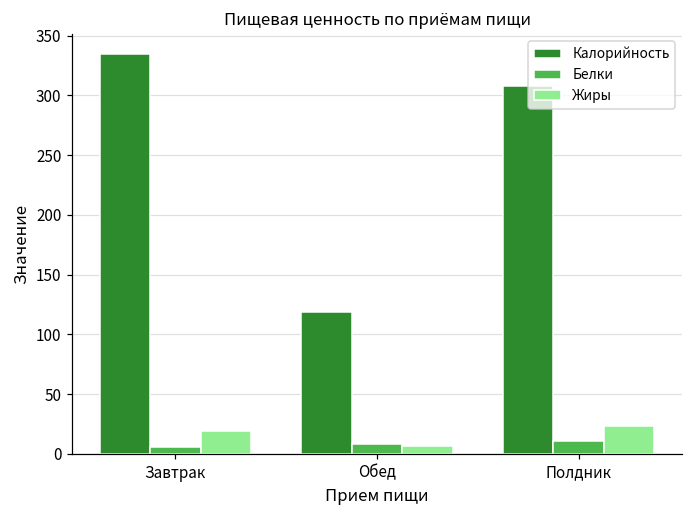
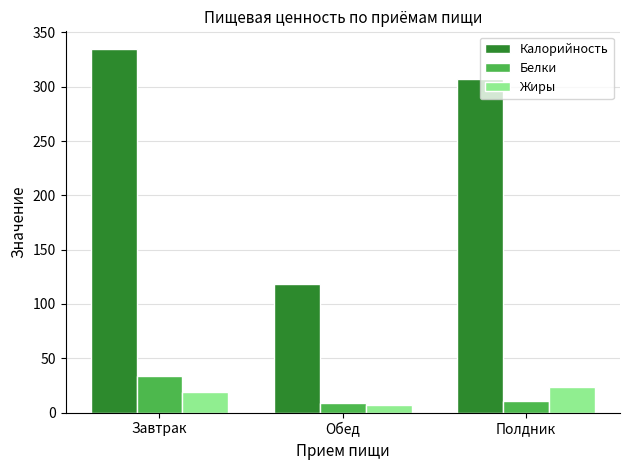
  {
    "Калорийность": {
      "Завтрак": 334,
      "Обед": 119
    },
    "Белки": {
-     "Завтрак": 6,
+     "Завтрак": 34,
      "Обед": 9,
      "Полдник": 10
    },
    "Жиры": {
      "Завтрак": 19,
      "Обед": 7,
      "Полдник": 23
    }
  }
